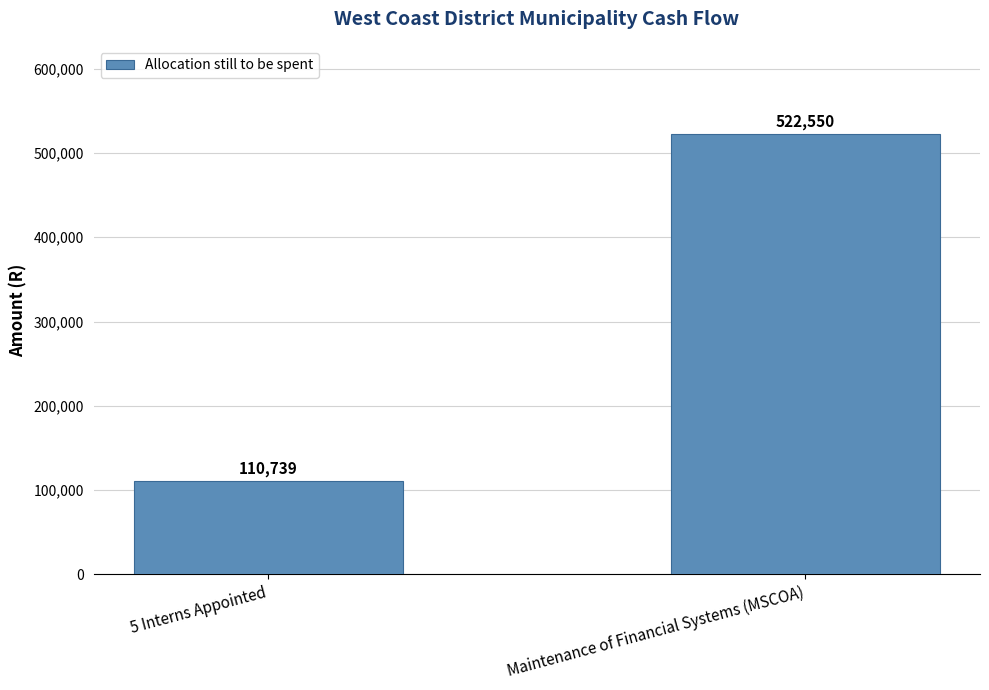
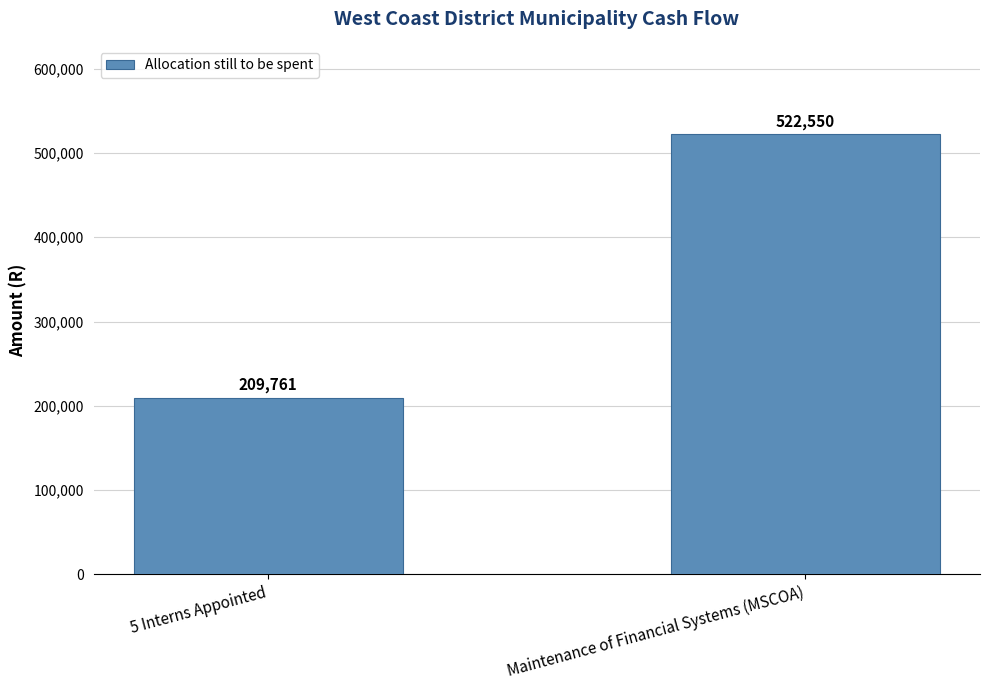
  {
-   "5 Interns Appointed": "110,739",
+   "5 Interns Appointed": "209,761",
    "Maintenance of Financial Systems (MSCOA)": "522,550"
  }
